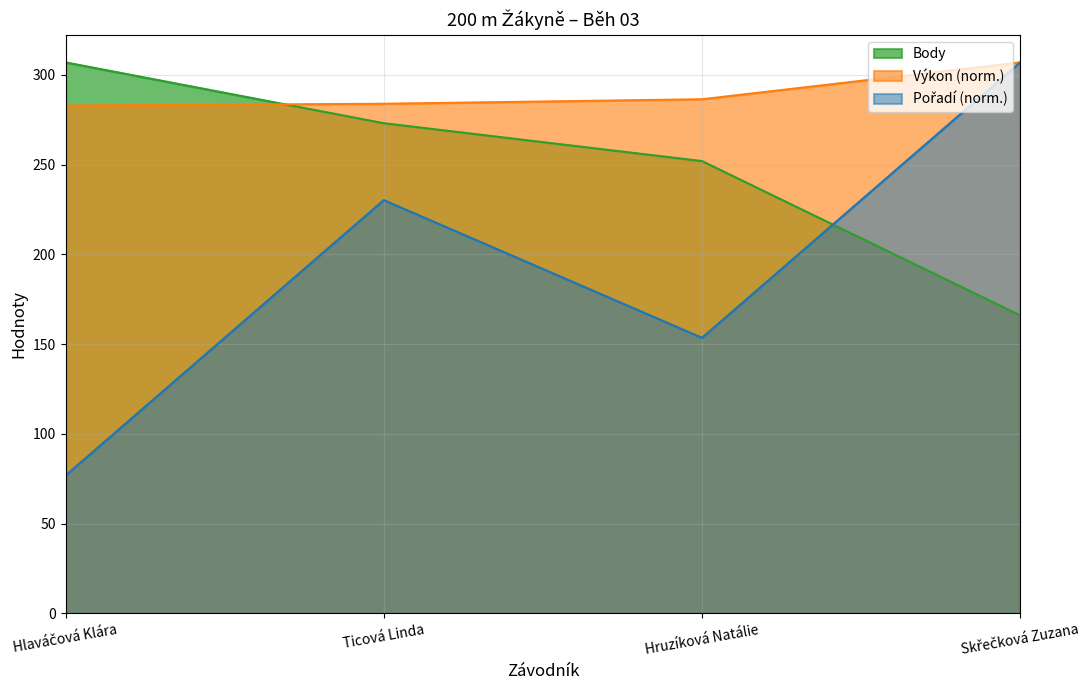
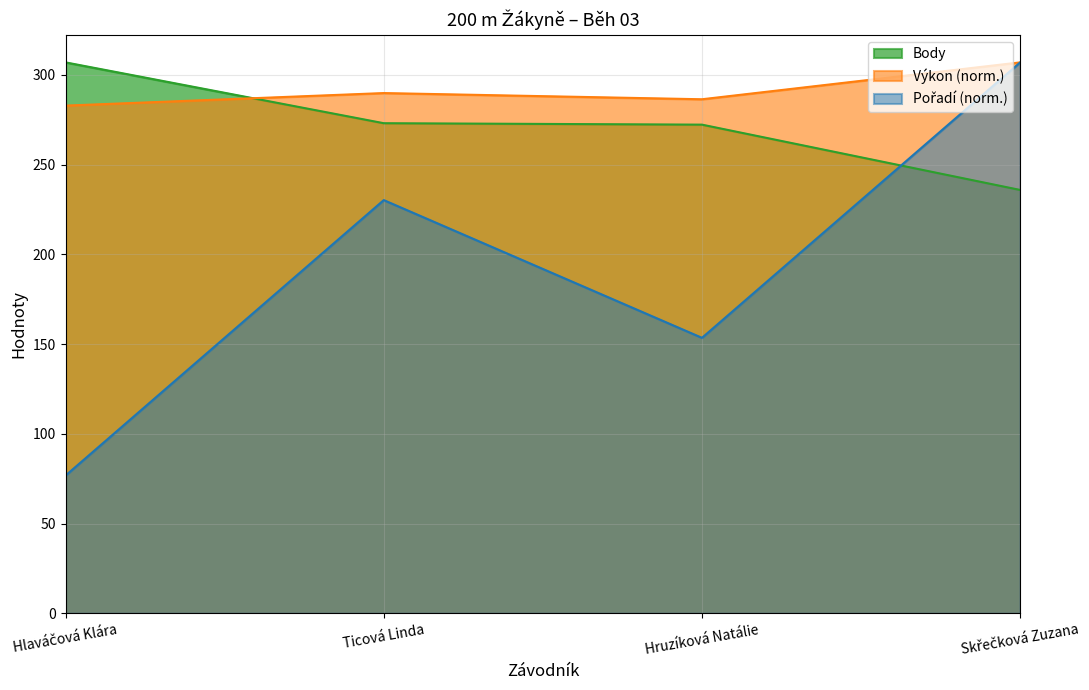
  {
    "Body": {
      "Hlaváčová Klára": 307,
      "Ticová Linda": 273,
-     "Hruzíková Natálie": 252,
-     "Skřečková Zuzana": 166
+     "Hruzíková Natálie": 272,
+     "Skřečková Zuzana": 236
    },
    "Výkon (norm.)": {
      "Hlaváčová Klára": 283,
-     "Ticová Linda": 284,
+     "Ticová Linda": 290,
      "Hruzíková Natálie": 286
    },
    "Pořadí (norm.)": {
      "Hlaváčová Klára": 77,
      "Ticová Linda": 230,
      "Hruzíková Natálie": 154
    }
  }
